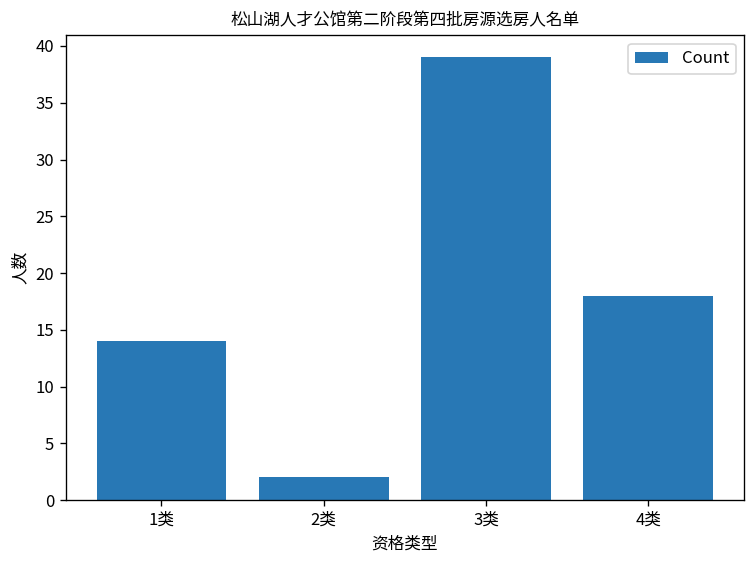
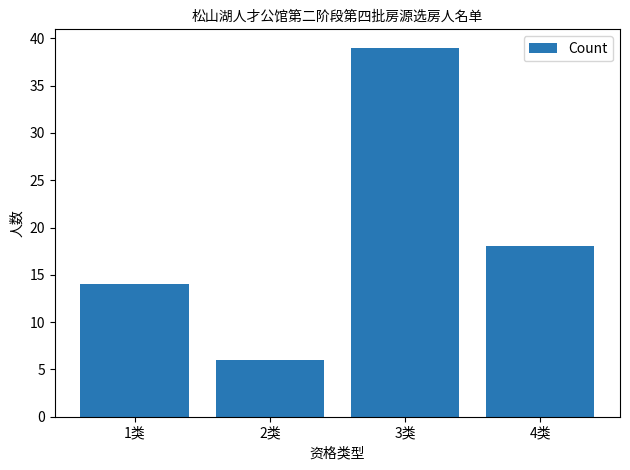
  {
    "1类": 14,
-   "2类": 2,
+   "2类": 6,
    "3类": 39,
    "4类": 18
  }
